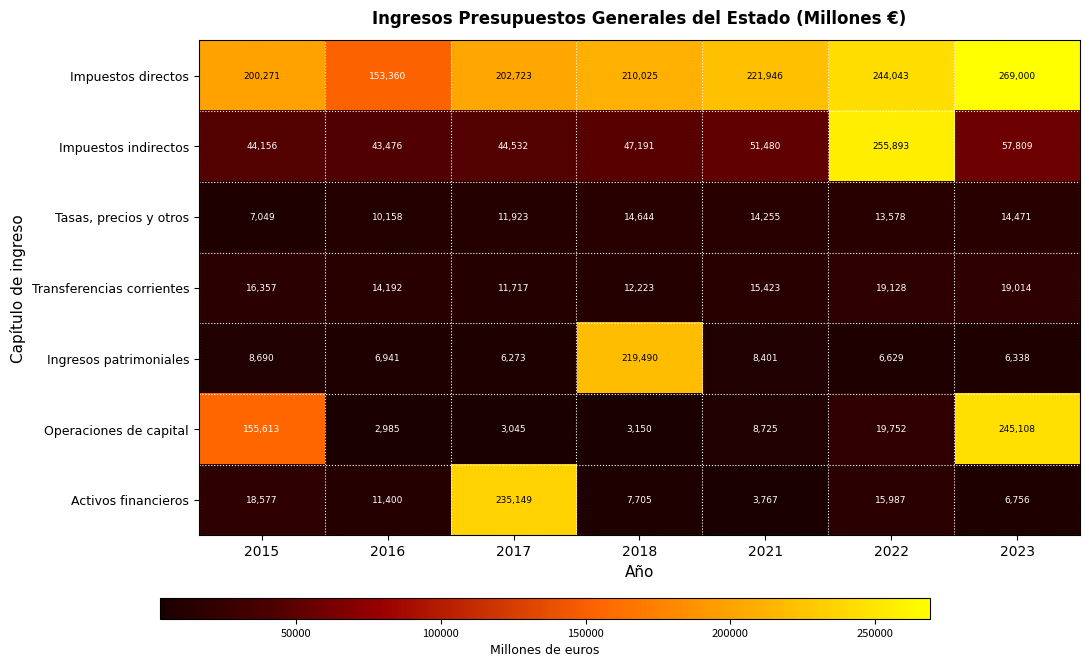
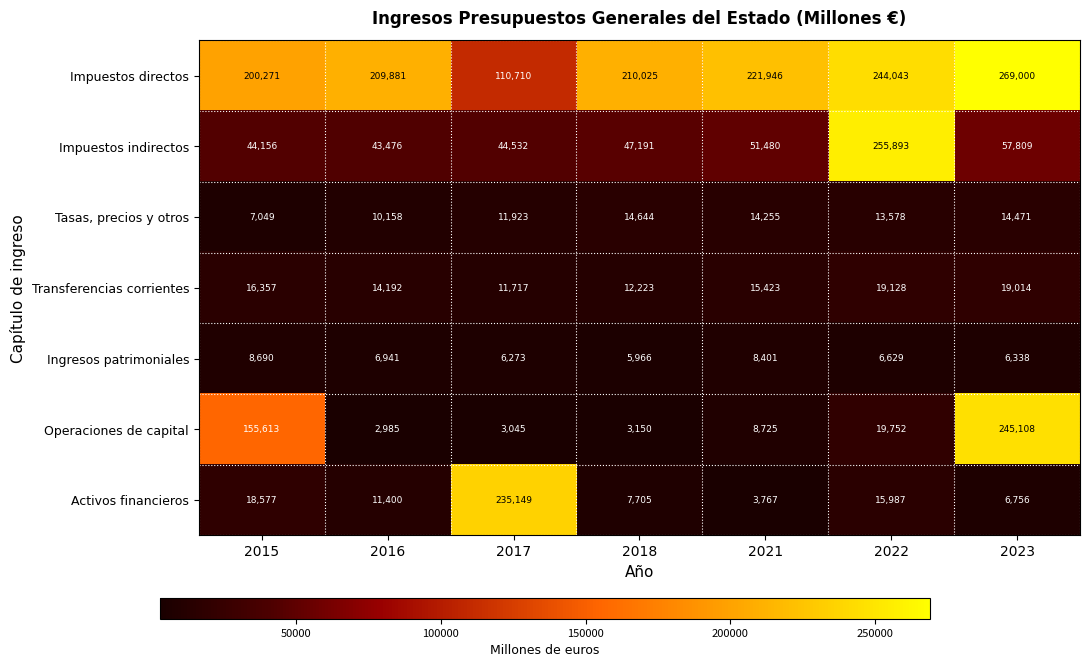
  {
    "Impuestos directos": {
      "2015": "200,271",
-     "2016": "153,360",
-     "2017": "202,723",
+     "2016": "209,881",
+     "2017": "110,710",
      "2018": "210,025",
      "2021": "221,946",
      "2022": "244,043",
      "2023": "269,000"
    },
    "Impuestos indirectos": {
      "2015": "44,156",
      "2016": "43,476",
      "2017": "44,532",
      "2018": "47,191",
      "2021": "51,480",
      "2022": "255,893",
      "2023": "57,809"
    },
    "Tasas, precios y otros": {
      "2015": "7,049",
      "2016": "10,158",
      "2017": "11,923",
      "2018": "14,644",
      "2021": "14,255",
      "2022": "13,578",
      "2023": "14,471"
    },
    "Transferencias corrientes": {
      "2015": "16,357",
      "2016": "14,192",
      "2017": "11,717",
      "2018": "12,223",
      "2021": "15,423",
      "2022": "19,128",
      "2023": "19,014"
    },
    "Ingresos patrimoniales": {
      "2015": "8,690",
      "2016": "6,941",
      "2017": "6,273",
-     "2018": "219,490",
+     "2018": "5,966",
      "2021": "8,401",
      "2022": "6,629",
      "2023": "6,338"
    },
    "Operaciones de capital": {
      "2015": "155,613",
      "2016": "2,985",
      "2017": "3,045",
      "2018": "3,150",
      "2021": "8,725",
      "2022": "19,752",
      "2023": "245,108"
    },
    "Activos financieros": {
      "2015": "18,577",
      "2016": "11,400",
      "2017": "235,149",
      "2018": "7,705",
      "2021": "3,767",
      "2022": "15,987",
      "2023": "6,756"
    }
  }
